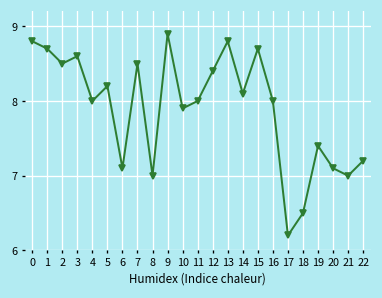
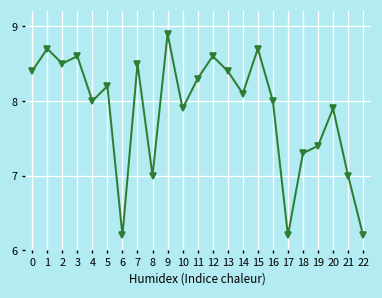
  {
-   "0": 8.8,
+   "0": 8.4,
    "1": 8.7,
    "2": 8.5,
    "3": 8.6,
    "4": 8.0,
    "5": 8.2,
-   "6": 7.1,
+   "6": 6.2,
    "7": 8.5,
    "8": 7.0,
    "9": 8.9,
    "10": 7.9,
-   "11": 8.0,
-   "12": 8.4,
-   "13": 8.8,
+   "11": 8.3,
+   "12": 8.6,
+   "13": 8.4,
    "14": 8.1,
    "15": 8.7,
    "16": 8.0,
    "17": 6.2,
-   "18": 6.5,
+   "18": 7.3,
    "19": 7.4,
-   "20": 7.1,
+   "20": 7.9,
    "21": 7.0,
-   "22": 7.2
+   "22": 6.2
  }
